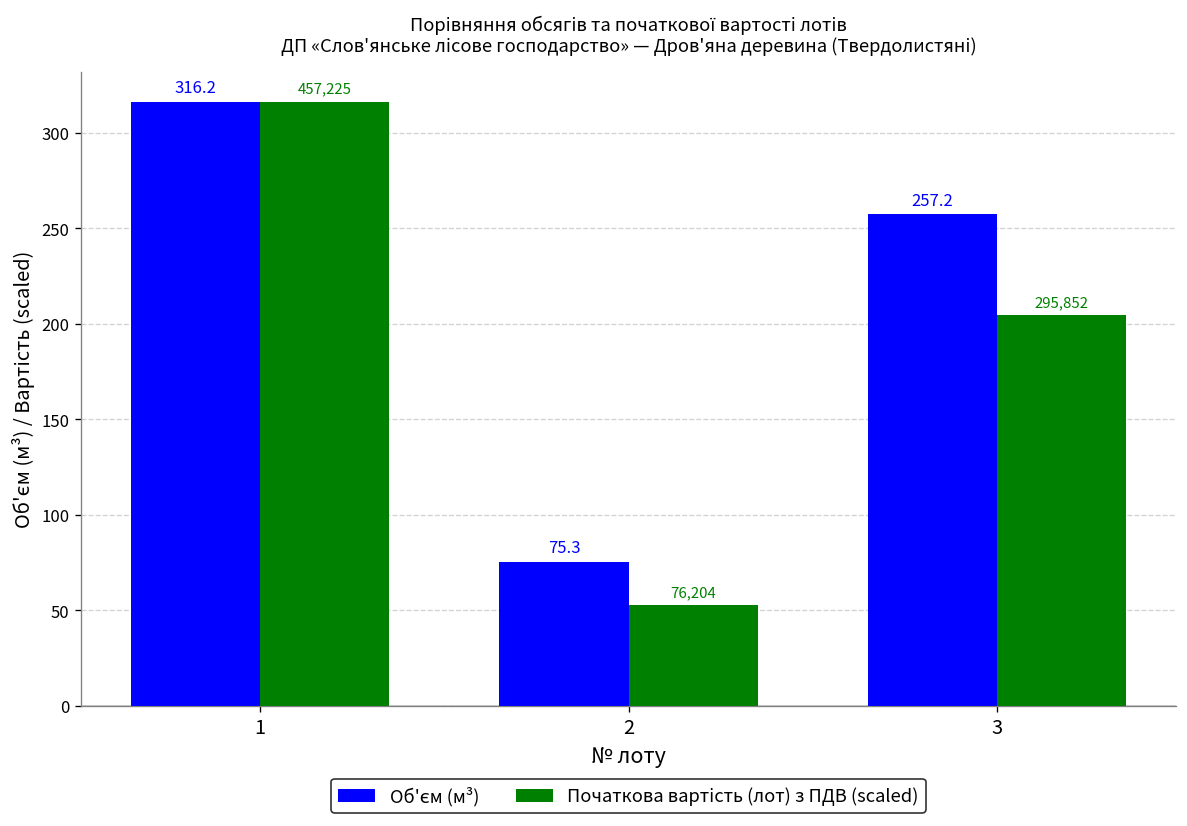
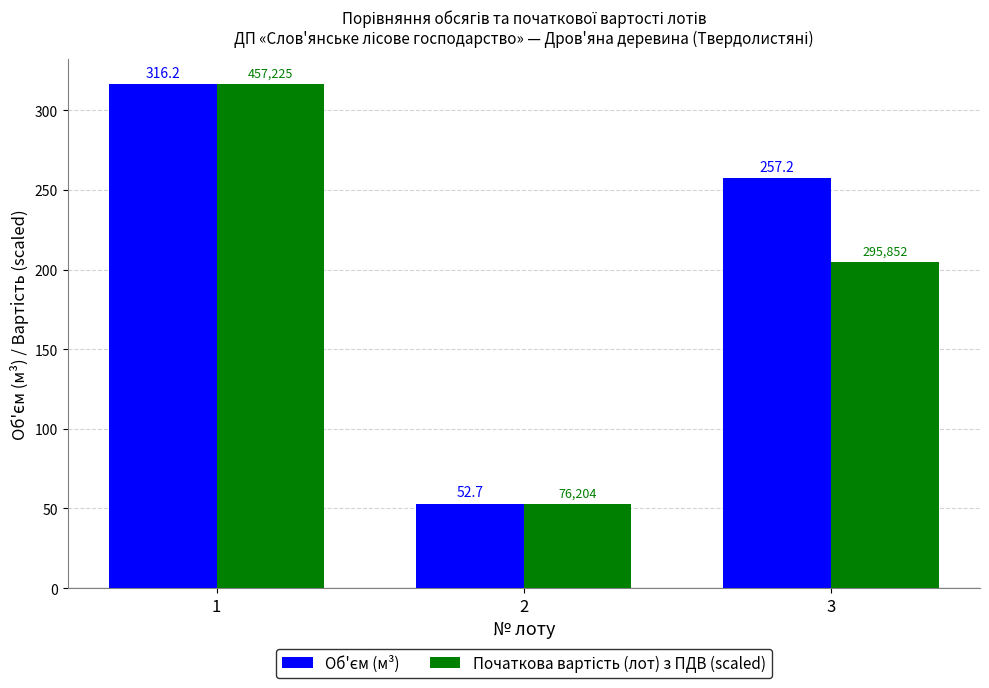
  {
    "Об'єм (м³)": {
      "1": 316.2,
-     "2": 75.3,
+     "2": 52.7,
      "3": 257.2
    }
  }
